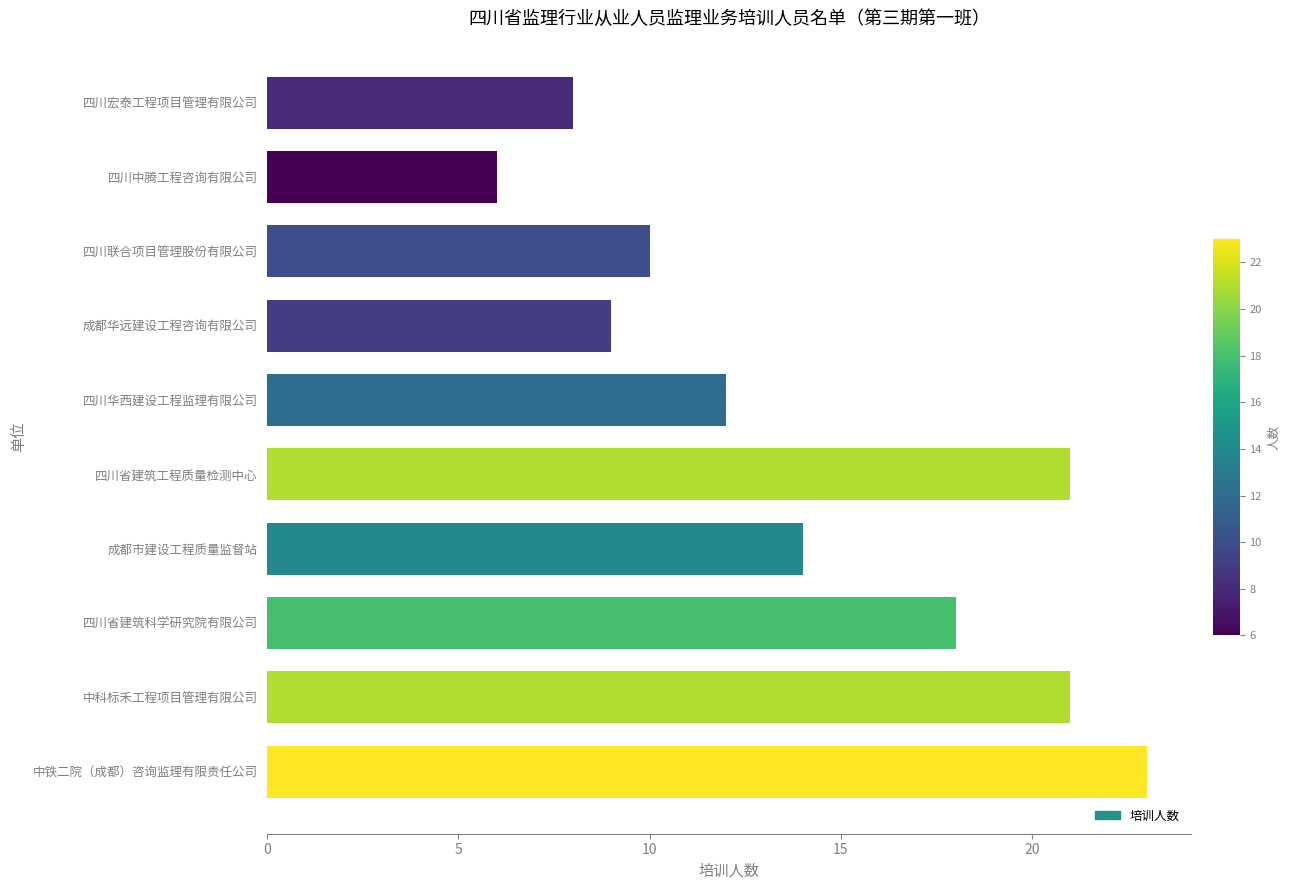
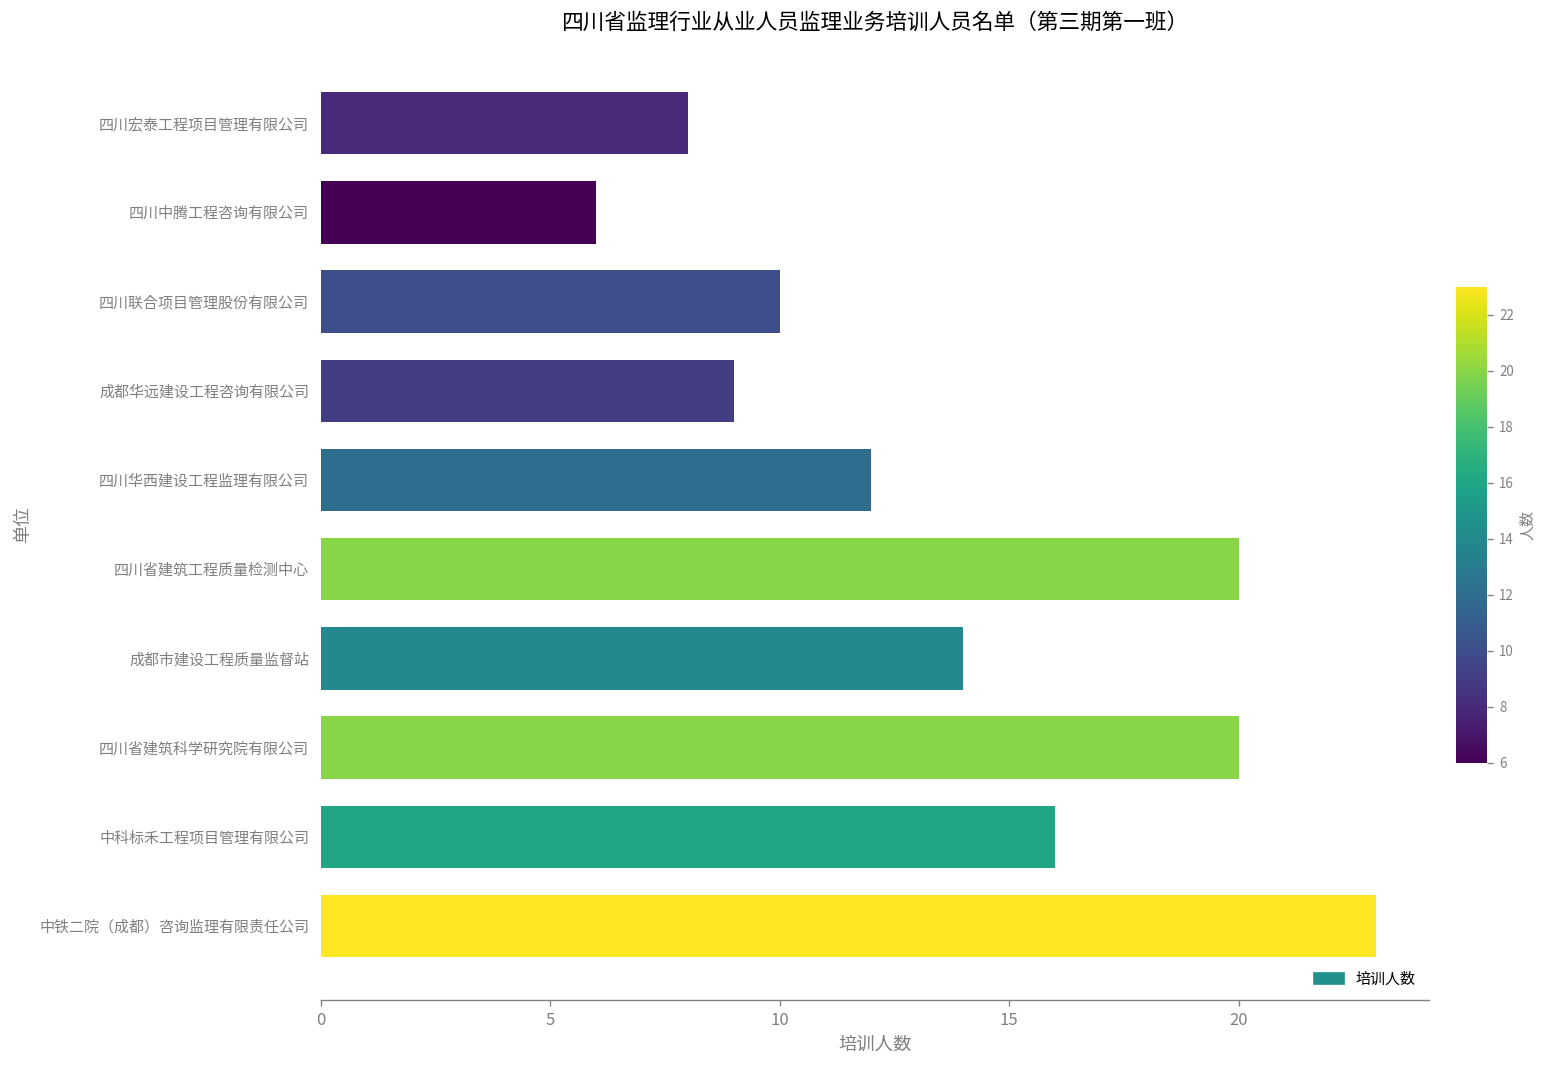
  {
    "四川宏泰工程项目管理有限公司": 8,
    "四川中腾工程咨询有限公司": 6,
    "四川联合项目管理股份有限公司": 10,
    "成都华远建设工程咨询有限公司": 9,
    "四川华西建设工程监理有限公司": 12,
-   "四川省建筑工程质量检测中心": 21,
+   "四川省建筑工程质量检测中心": 20,
    "成都市建设工程质量监督站": 14,
-   "四川省建筑科学研究院有限公司": 18,
-   "中科标禾工程项目管理有限公司": 21,
+   "四川省建筑科学研究院有限公司": 20,
+   "中科标禾工程项目管理有限公司": 16,
    "中铁二院（成都）咨询监理有限责任公司": 23
  }
